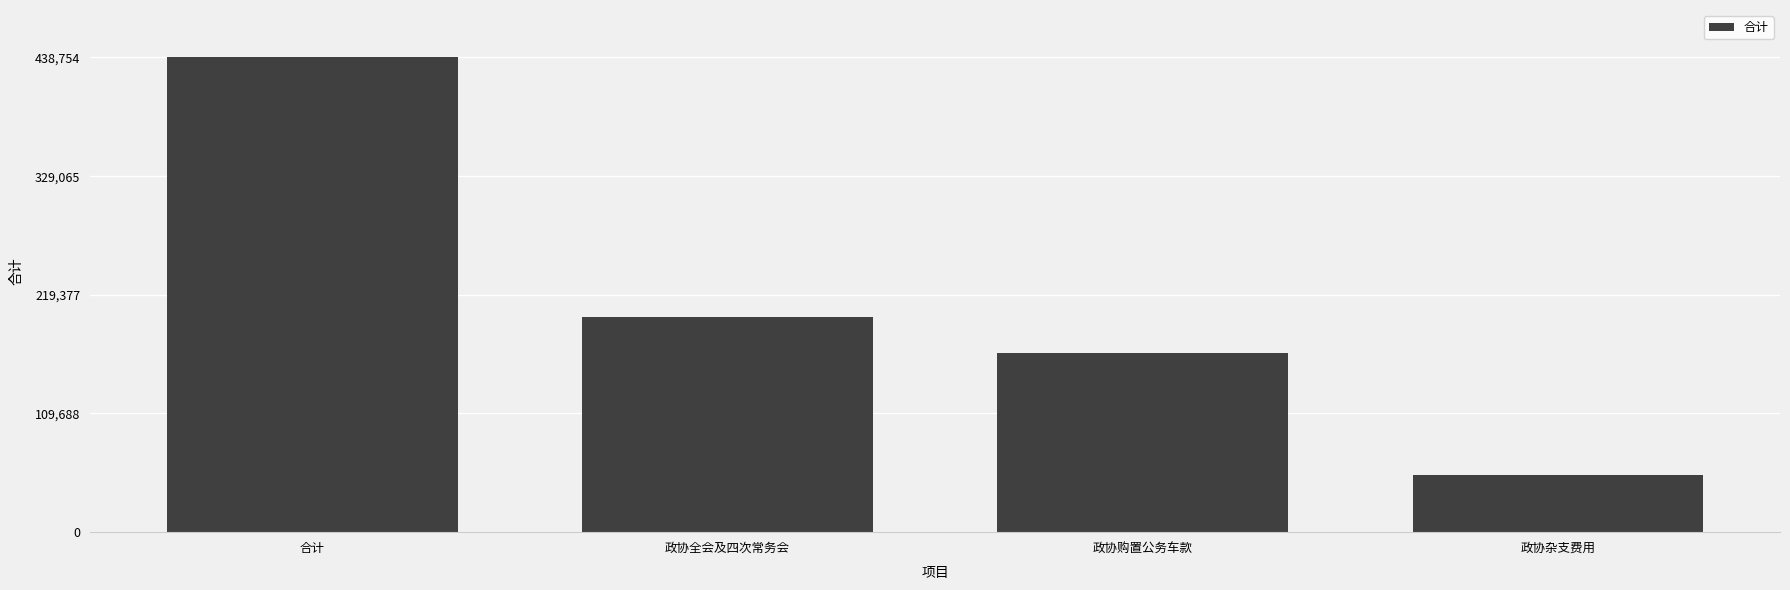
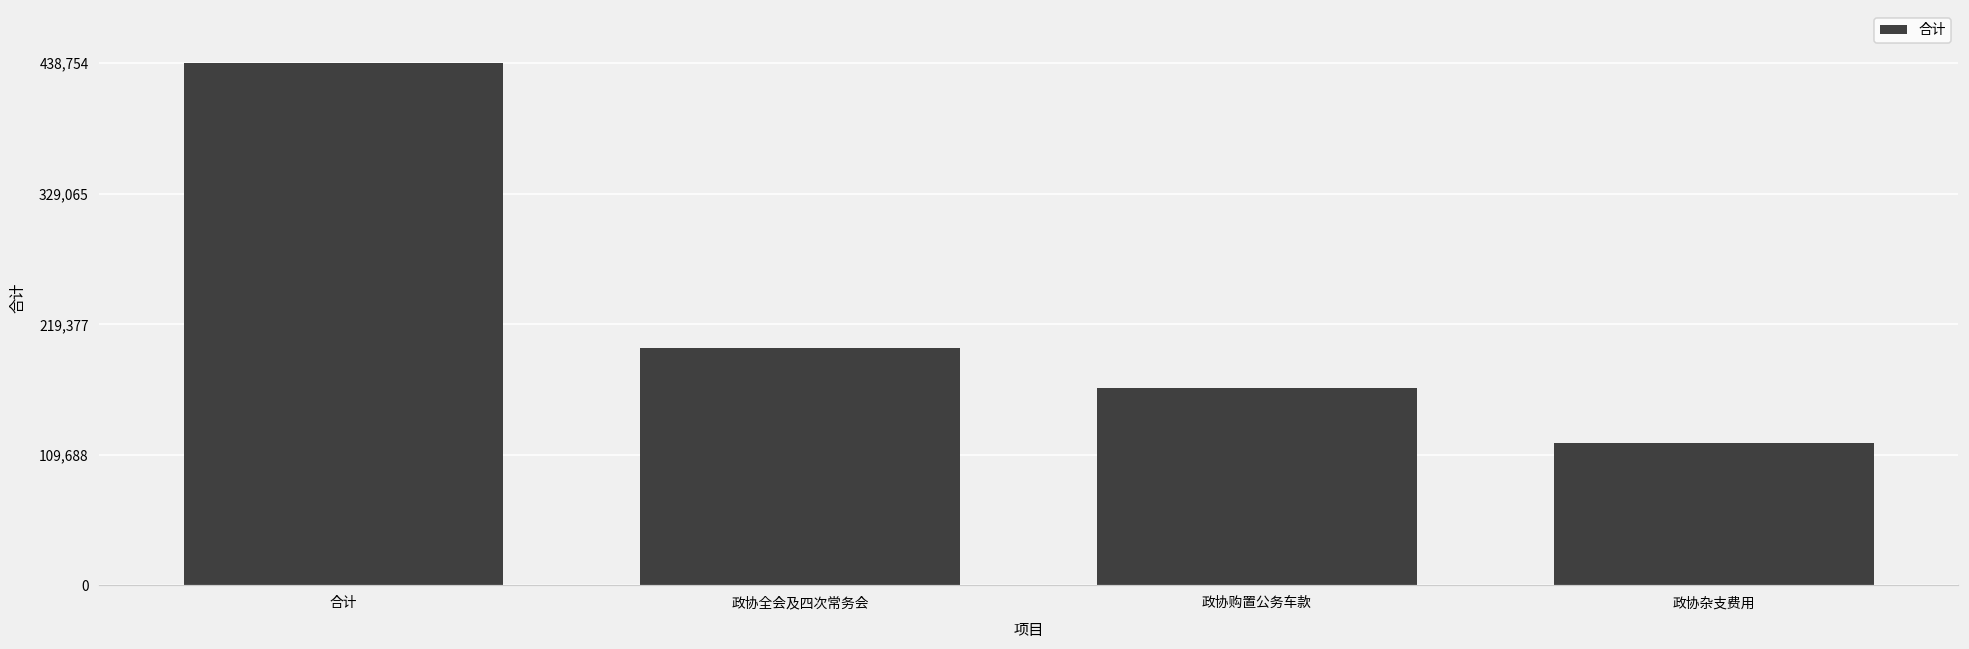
  {
    "合计": "439,000",
    "政协全会及四次常务会": "199,000",
    "政协购置公务车款": "166,000",
-   "政协杂支费用": "53,000"
+   "政协杂支费用": "120,000"
  }
